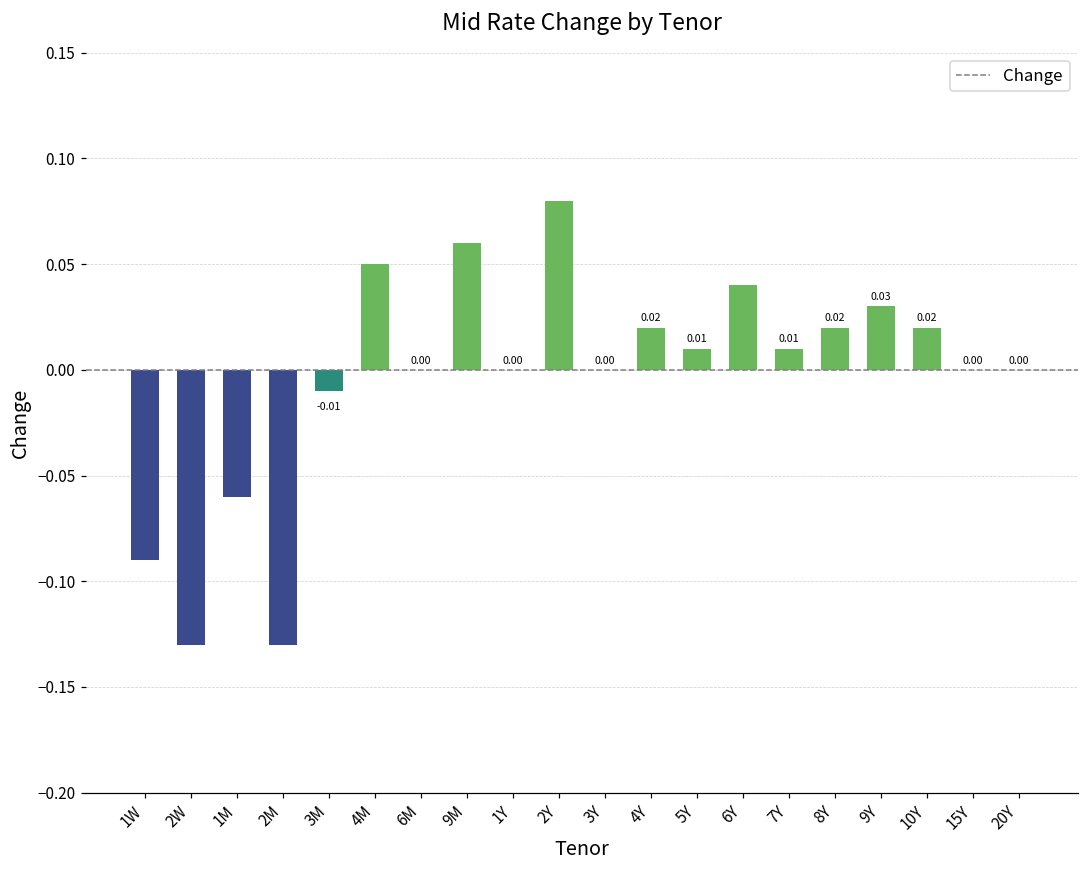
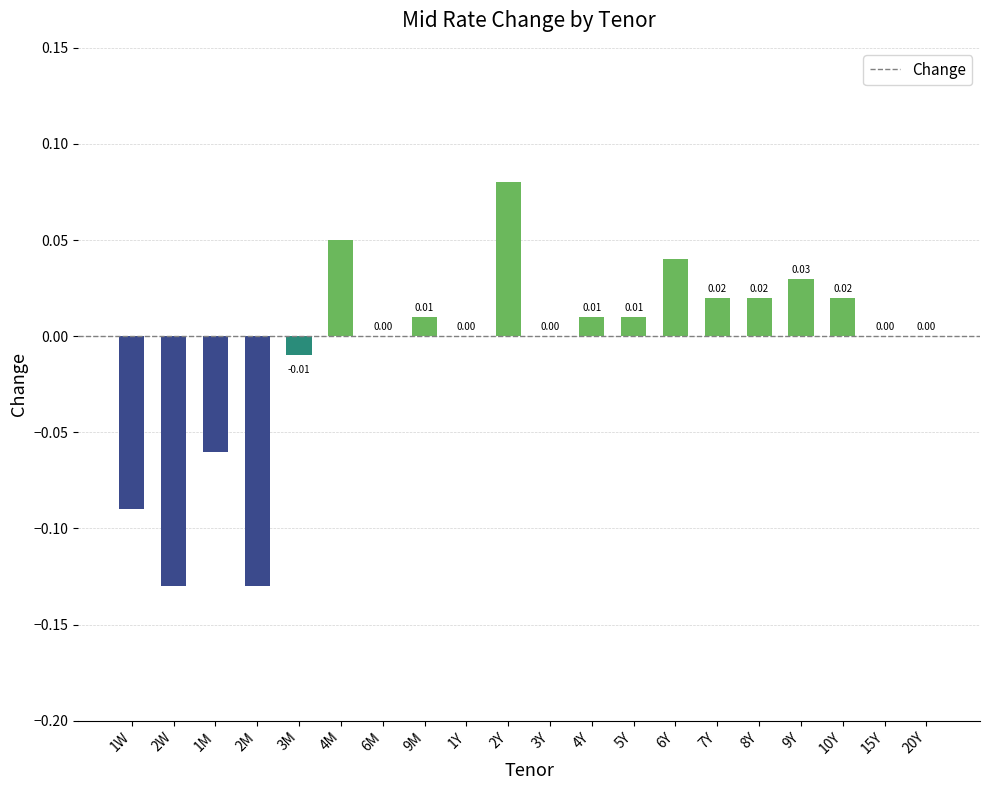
  {
    "3M": -0.01,
    "6M": 0.00,
-   "9M": 0.06,
+   "9M": 0.01,
    "1Y": 0.00,
    "3Y": 0.00,
-   "4Y": 0.02,
+   "4Y": 0.01,
    "5Y": 0.01,
-   "7Y": 0.01,
+   "7Y": 0.02,
    "8Y": 0.02,
    "9Y": 0.03,
    "10Y": 0.02,
    "15Y": 0.00,
    "20Y": 0.00
  }
